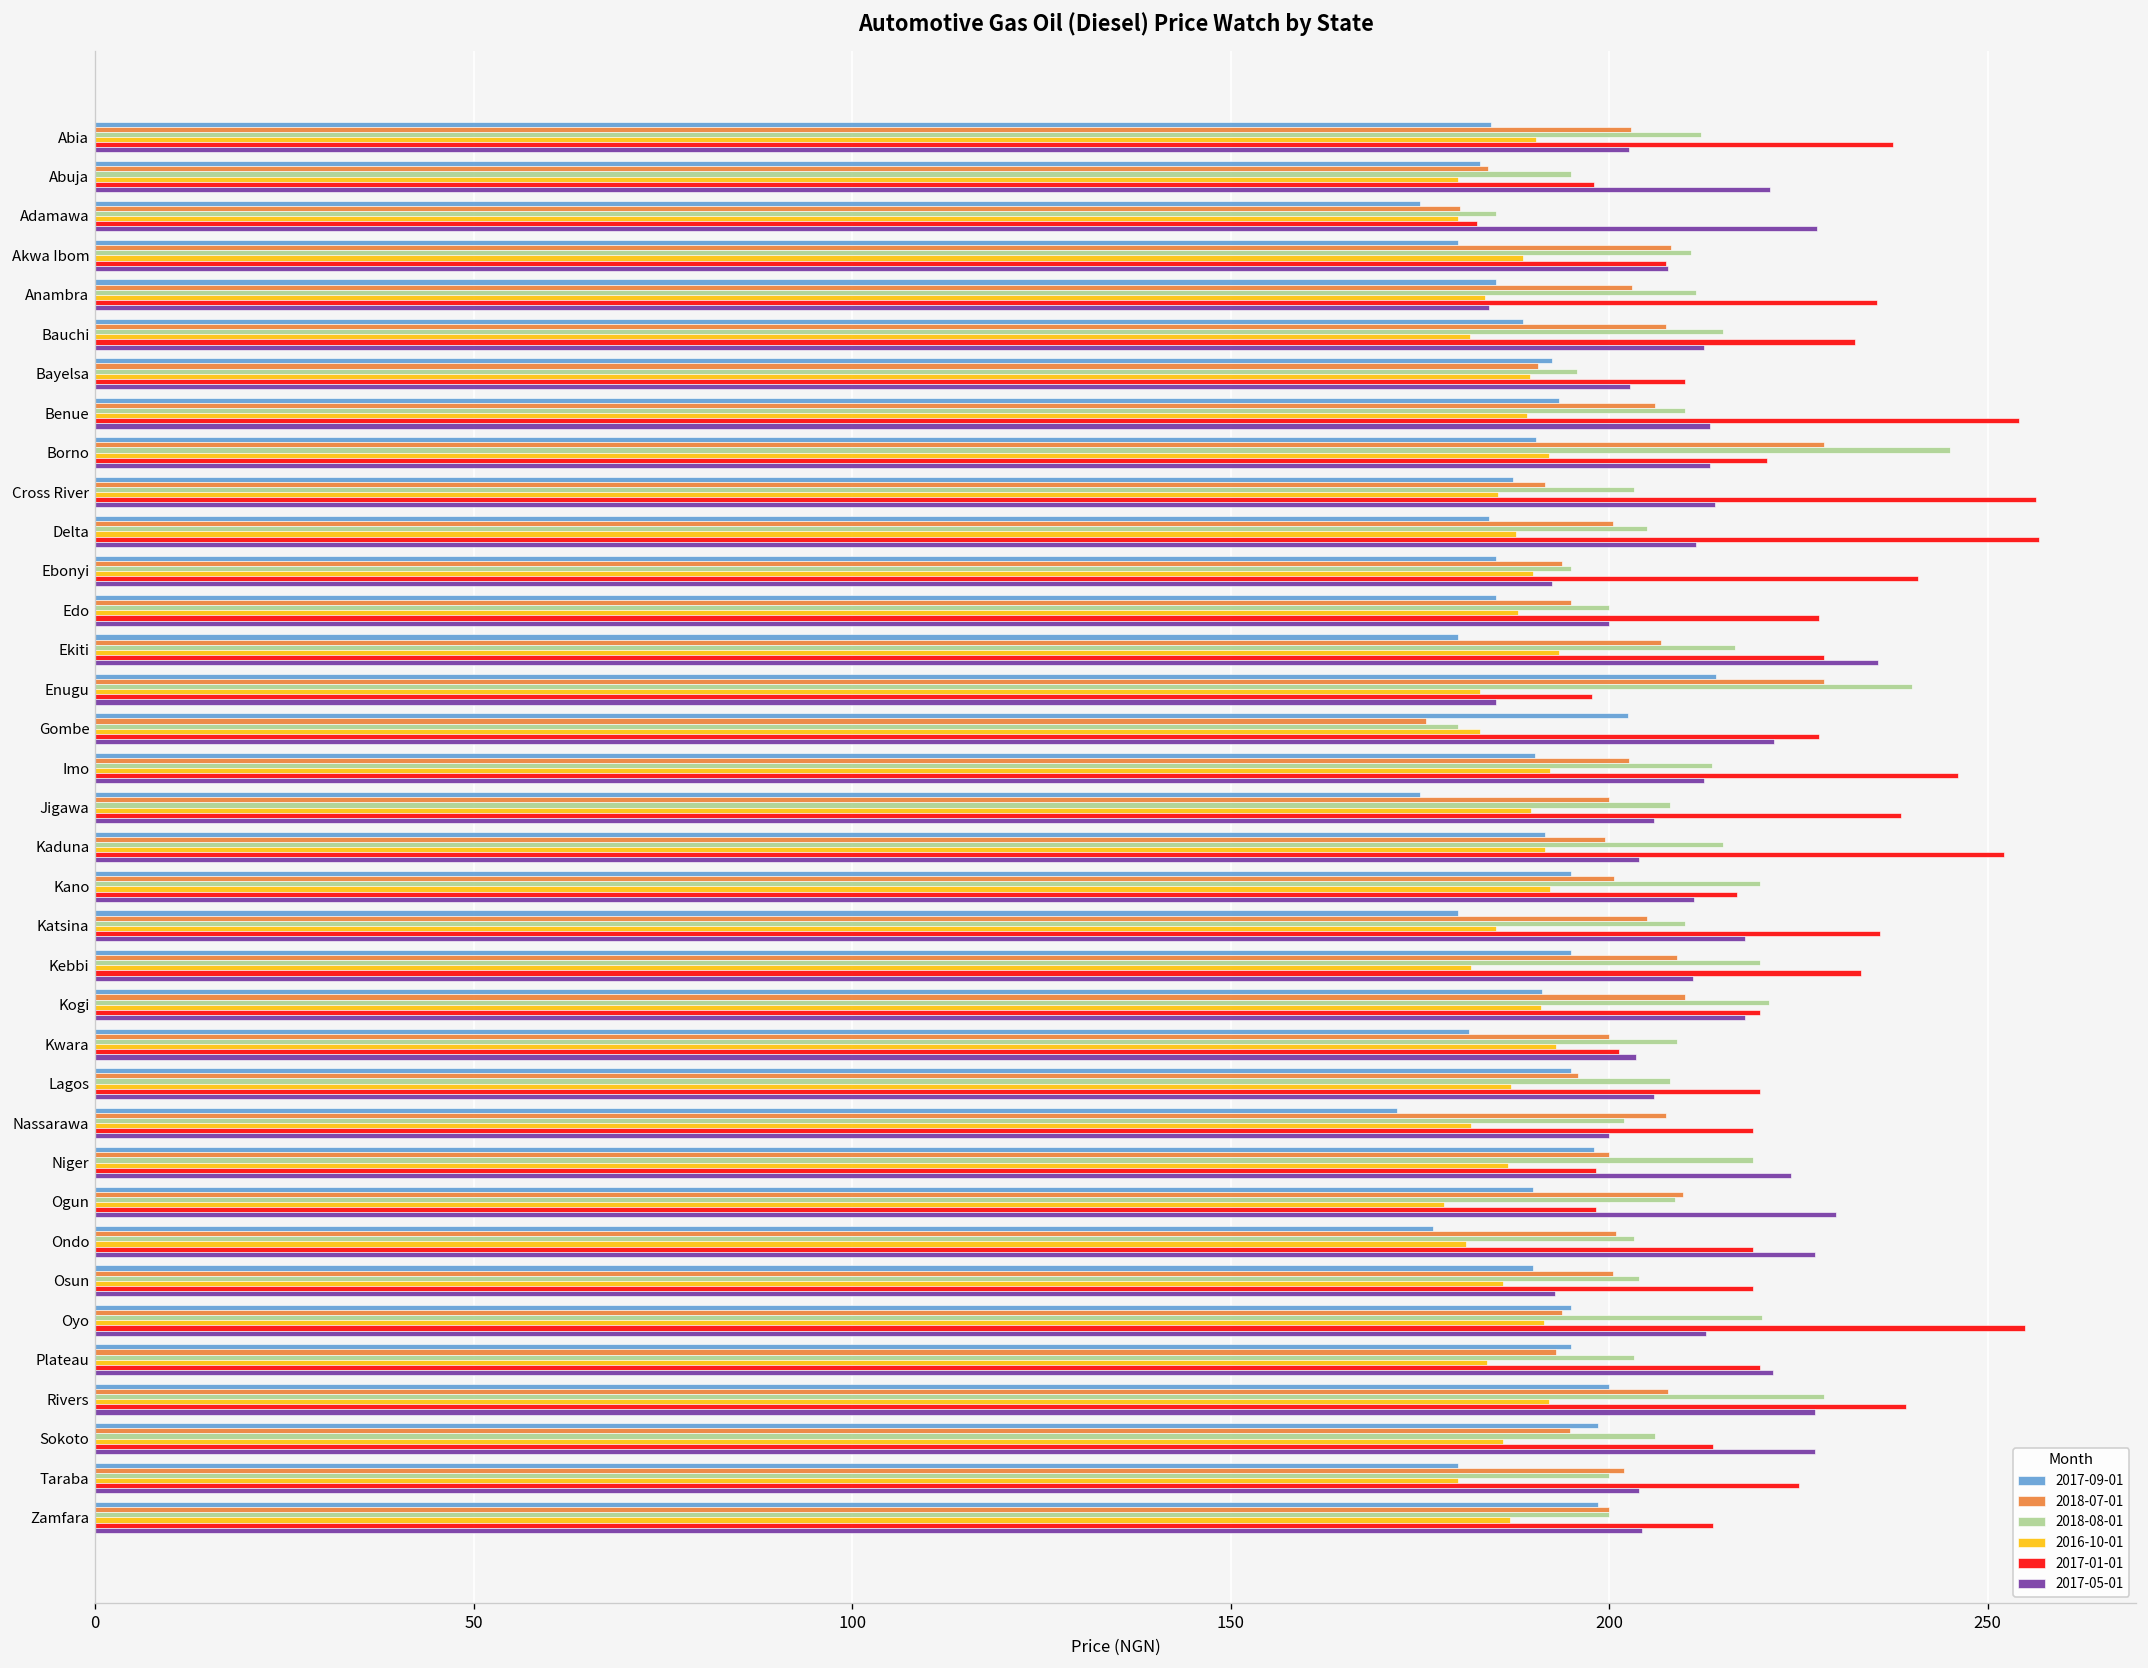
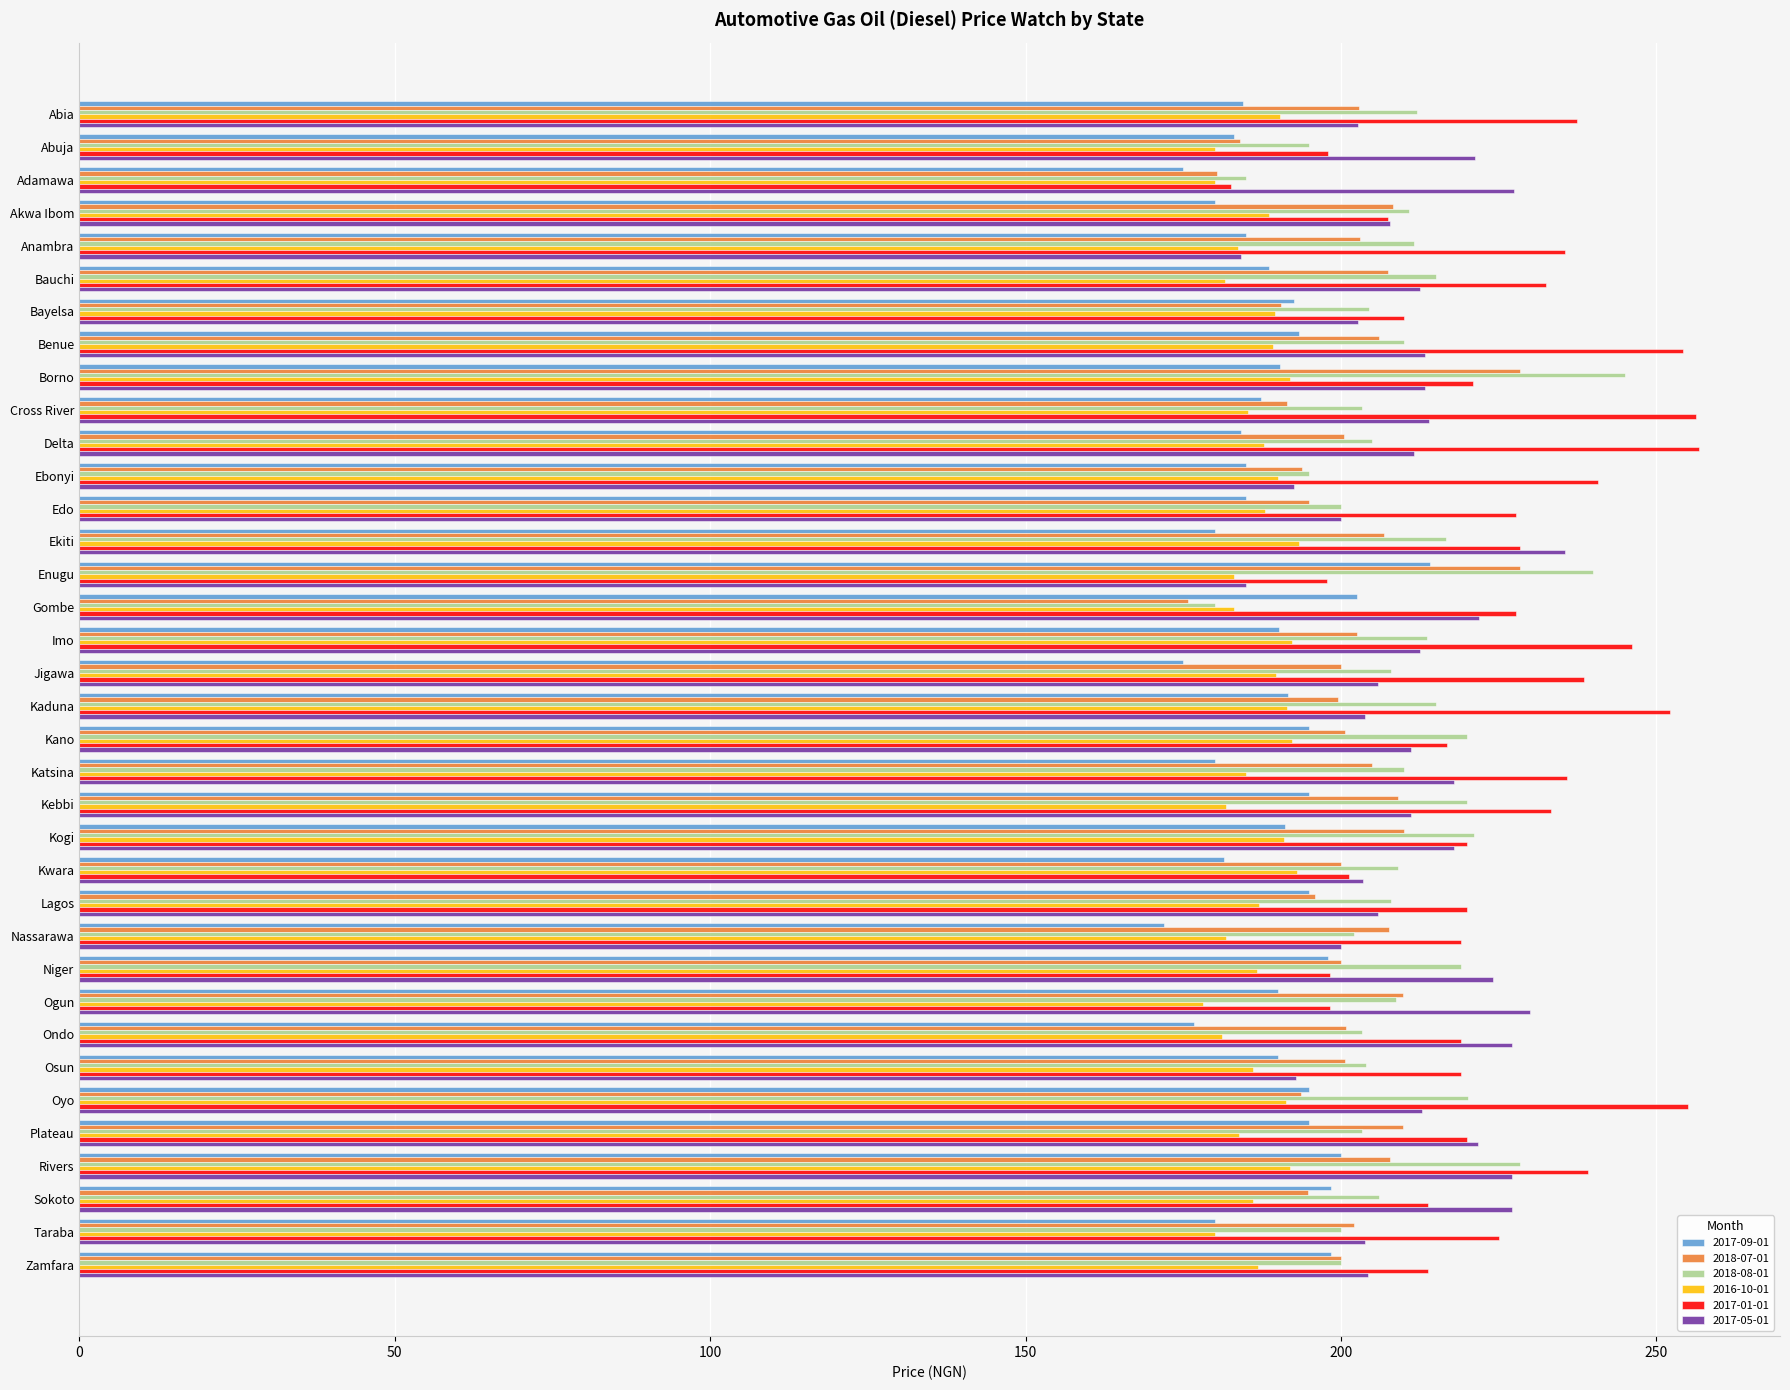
  {
    "2018-07-01": {
      "Abia": 203,
      "Abuja": 184,
      "Adamawa": 180,
      "Akwa Ibom": 208,
      "Anambra": 203,
      "Bauchi": 208,
      "Bayelsa": 191,
      "Benue": 206,
      "Borno": 228,
      "Cross River": 191,
      "Delta": 201,
      "Ebonyi": 194,
      "Edo": 195,
      "Ekiti": 207,
      "Enugu": 228,
      "Gombe": 176,
      "Imo": 203,
      "Jigawa": 200,
      "Kaduna": 200,
      "Kano": 201,
      "Katsina": 205,
      "Kebbi": 209,
      "Kogi": 210,
      "Kwara": 200,
      "Lagos": 196,
      "Nassarawa": 208,
      "Niger": 200,
      "Ogun": 210,
      "Ondo": 201,
      "Osun": 201,
      "Oyo": 194,
-     "Plateau": 193,
+     "Plateau": 210,
      "Rivers": 208,
      "Sokoto": 195,
      "Taraba": 202,
      "Zamfara": 200
    },
    "2018-08-01": {
      "Abia": 212,
      "Abuja": 195,
      "Adamawa": 185,
      "Akwa Ibom": 211,
      "Anambra": 212,
      "Bauchi": 215,
-     "Bayelsa": 196,
+     "Bayelsa": 205,
      "Benue": 210,
      "Borno": 245,
      "Cross River": 203,
      "Delta": 205,
      "Ebonyi": 195,
      "Edo": 200,
      "Ekiti": 217,
      "Enugu": 240,
      "Gombe": 180,
      "Imo": 214,
      "Jigawa": 208,
      "Kaduna": 215,
      "Kano": 220,
      "Katsina": 210,
      "Kebbi": 220,
      "Kogi": 221,
      "Kwara": 209,
      "Lagos": 208,
      "Nassarawa": 202,
      "Niger": 219,
      "Ogun": 209,
      "Ondo": 203,
      "Osun": 204,
      "Oyo": 220,
      "Plateau": 203,
      "Rivers": 228,
      "Sokoto": 206,
      "Taraba": 200,
      "Zamfara": 200
    }
  }
